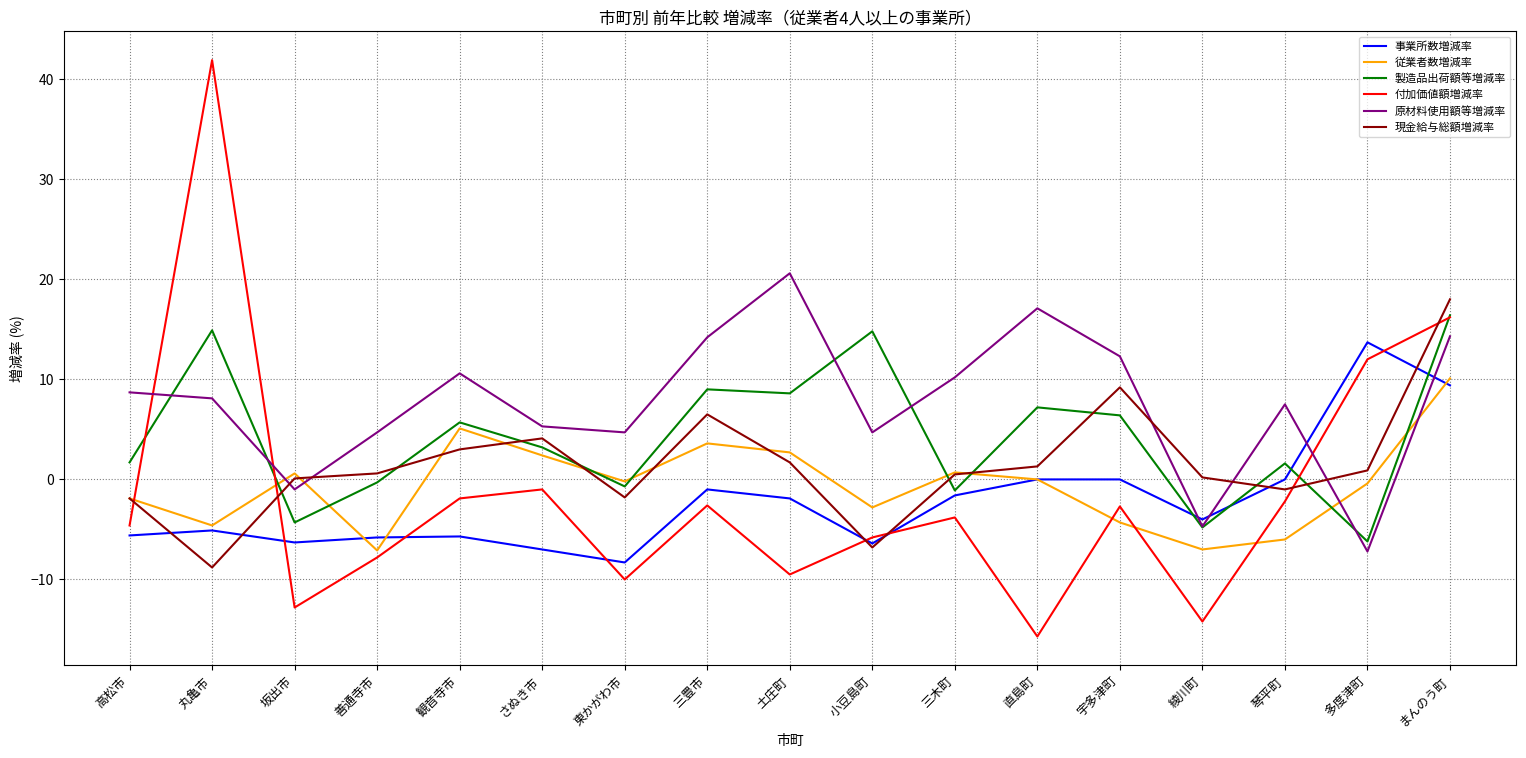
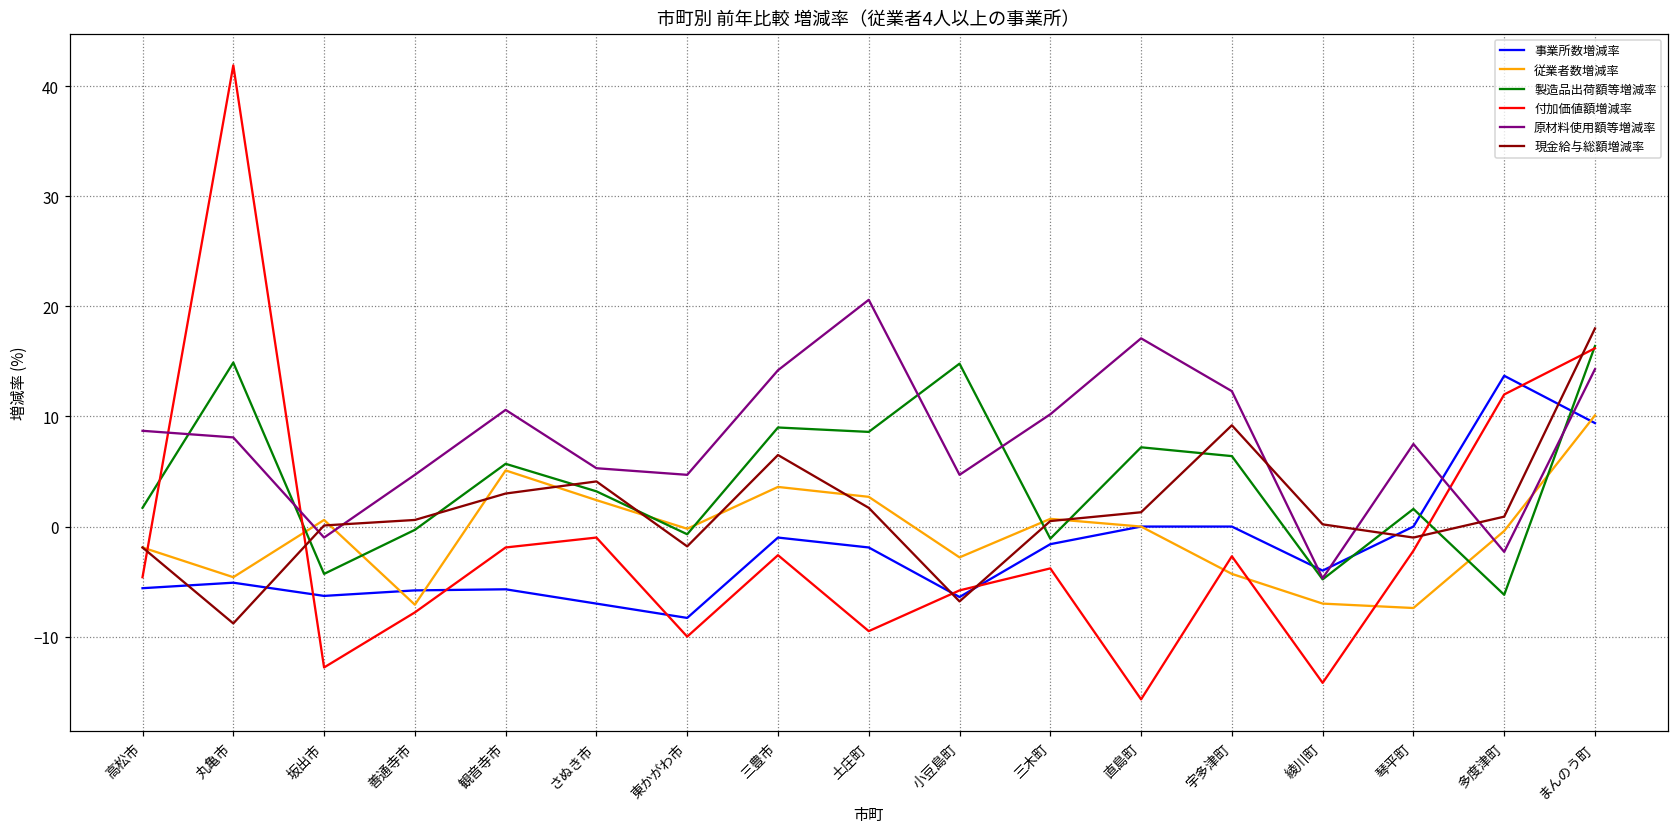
  {
    "事業所数増減率": {
      "高松市": -5.6,
      "丸亀市": -5.1,
      "坂出市": -6.3,
      "善通寺市": -5.8,
      "観音寺市": -5.7,
      "さぬき市": -7.0,
      "東かがわ市": -8.3,
      "三豊市": -1.0,
      "土庄町": -1.9,
      "小豆島町": -6.4,
      "三木町": -1.6,
      "宇多津町": 0.0,
      "綾川町": -4.0,
      "琴平町": 0.0,
      "多度津町": 13.7,
      "まんのう町": 9.4
    },
    "従業者数増減率": {
      "丸亀市": -4.6,
      "坂出市": 0.6,
      "善通寺市": -7.1,
      "観音寺市": 5.1,
      "さぬき市": 2.4,
      "東かがわ市": -0.2,
      "三豊市": 3.6,
      "土庄町": 2.7,
      "小豆島町": -2.8,
      "宇多津町": -4.3,
      "綾川町": -7.0,
-     "琴平町": -6.0,
+     "琴平町": -7.4,
      "多度津町": -0.4,
      "まんのう町": 10.1
    },
    "製造品出荷額等増減率": {
      "高松市": 1.7,
      "丸亀市": 14.9,
      "坂出市": -4.3,
      "善通寺市": -0.3,
      "観音寺市": 5.7,
      "さぬき市": 3.2,
      "東かがわ市": -0.7,
      "三豊市": 9.0,
      "土庄町": 8.6,
      "小豆島町": 14.8,
      "三木町": -1.1,
      "直島町": 7.2,
      "宇多津町": 6.4,
      "琴平町": 1.6,
      "多度津町": -6.2
    },
    "付加価値額増減率": {
      "高松市": -4.6,
      "丸亀市": 41.9,
      "坂出市": -12.8,
      "善通寺市": -7.8,
      "観音寺市": -1.9,
      "さぬき市": -1.0,
      "東かがわ市": -10.0,
      "三豊市": -2.6,
      "土庄町": -9.5,
      "小豆島町": -5.8,
      "三木町": -3.8,
      "直島町": -15.7,
      "宇多津町": -2.7,
      "綾川町": -14.2,
      "琴平町": -2.2,
      "多度津町": 12.0
    },
    "原材料使用額等増減率": {
      "高松市": 8.7,
      "丸亀市": 8.1,
      "坂出市": -1.0,
      "善通寺市": 4.7,
      "観音寺市": 10.6,
      "さぬき市": 5.3,
      "東かがわ市": 4.7,
      "三豊市": 14.2,
      "土庄町": 20.6,
      "小豆島町": 4.7,
      "三木町": 10.2,
      "直島町": 17.1,
      "宇多津町": 12.3,
      "琴平町": 7.5,
-     "多度津町": -7.2,
+     "多度津町": -2.3,
      "まんのう町": 14.3
    },
    "現金給与総額増減率": {
      "丸亀市": -8.8,
      "坂出市": 0.1,
      "善通寺市": 0.6,
      "観音寺市": 3.0,
      "さぬき市": 4.1,
      "東かがわ市": -1.8,
      "三豊市": 6.5,
      "土庄町": 1.7,
      "小豆島町": -6.8,
      "直島町": 1.3,
      "宇多津町": 9.2,
      "綾川町": 0.2,
      "琴平町": -1.0,
      "多度津町": 0.9,
      "まんのう町": 18.0
    }
  }
